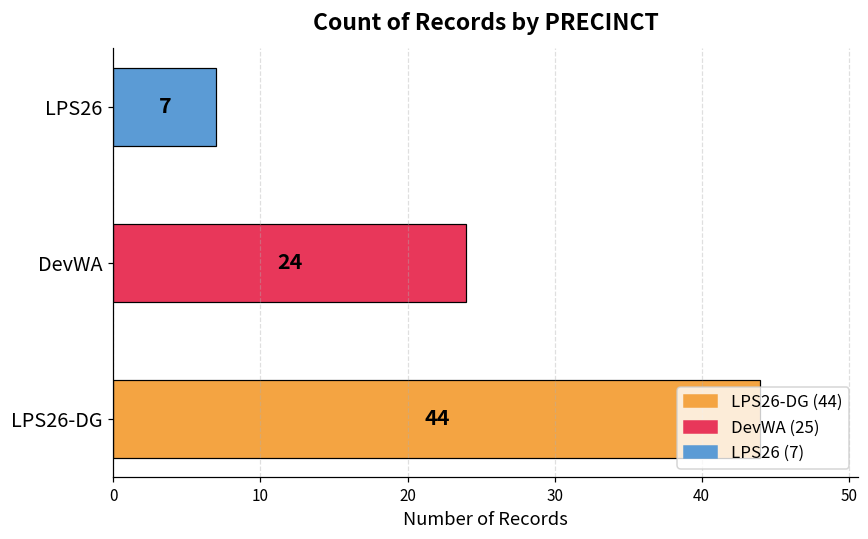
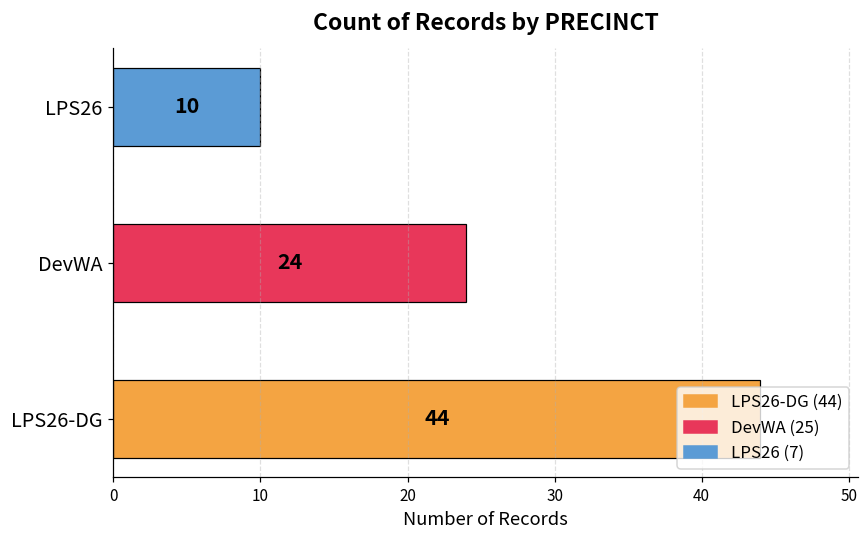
  {
-   "LPS26": 7,
+   "LPS26": 10,
    "DevWA": 24
  }
